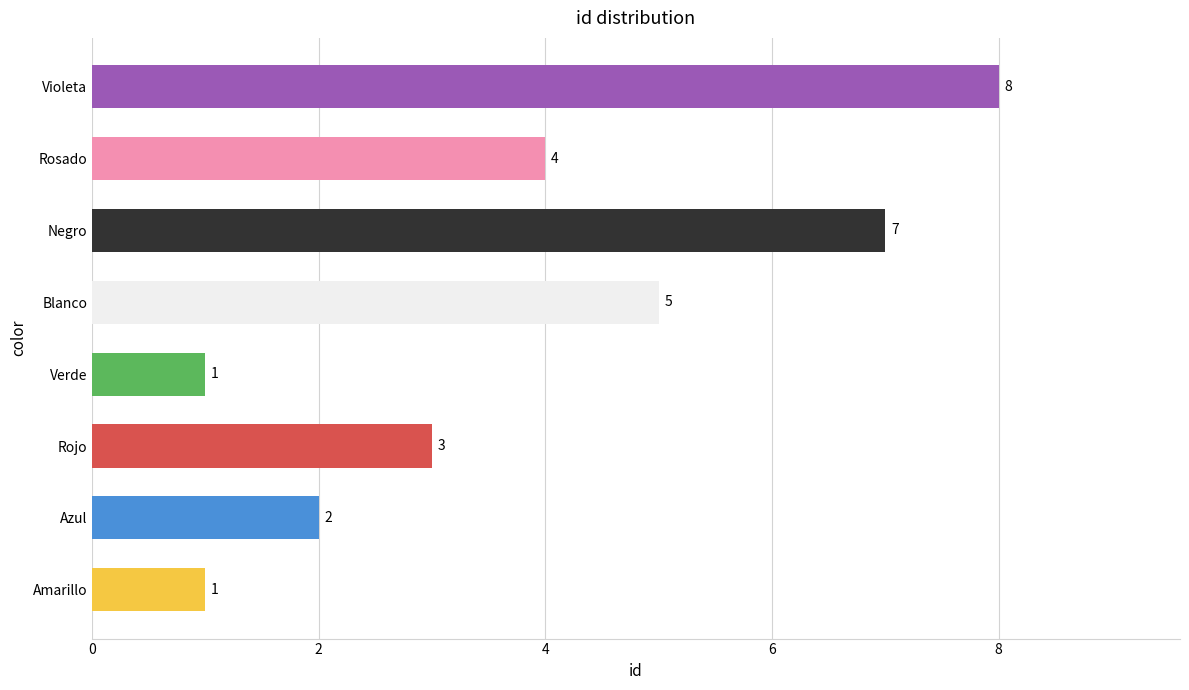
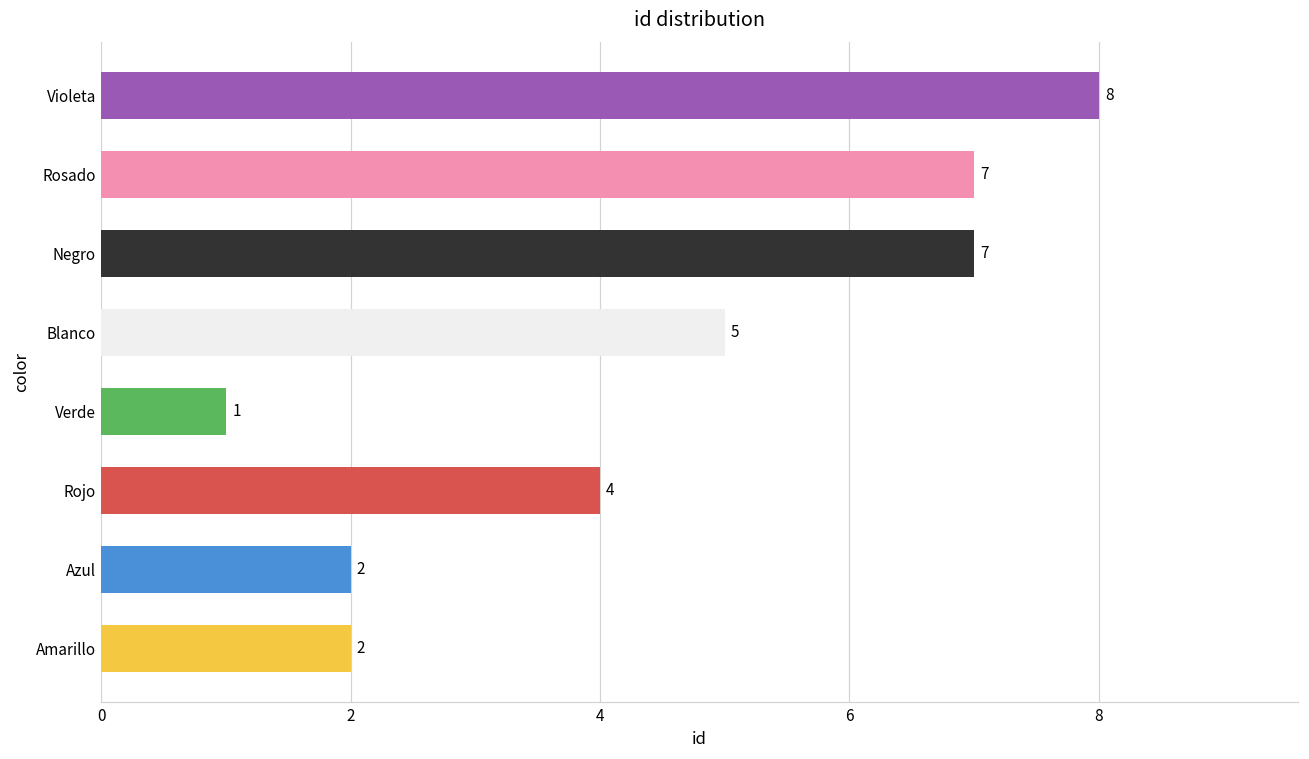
  {
    "Violeta": 8,
-   "Rosado": 4,
+   "Rosado": 7,
    "Negro": 7,
    "Blanco": 5,
    "Verde": 1,
-   "Rojo": 3,
+   "Rojo": 4,
    "Azul": 2,
-   "Amarillo": 1
+   "Amarillo": 2
  }
